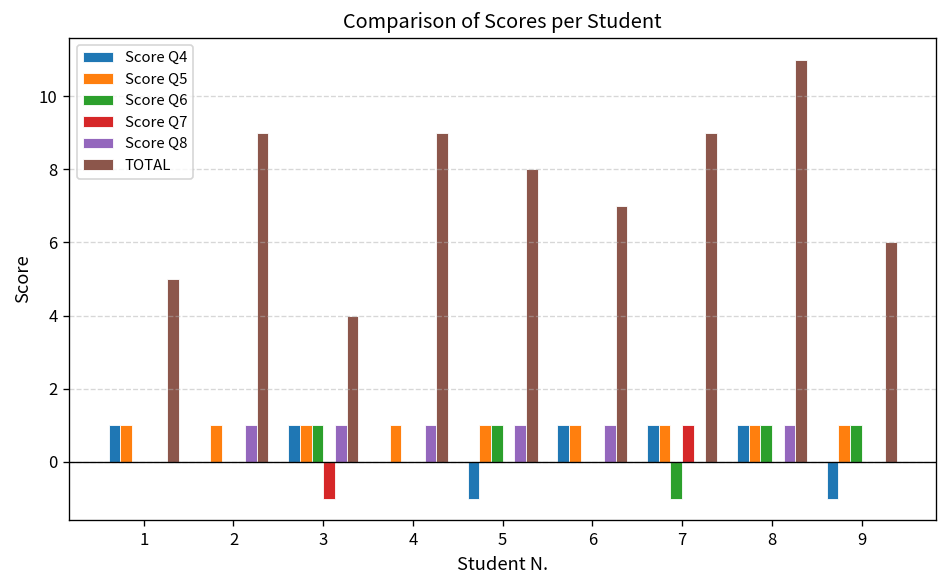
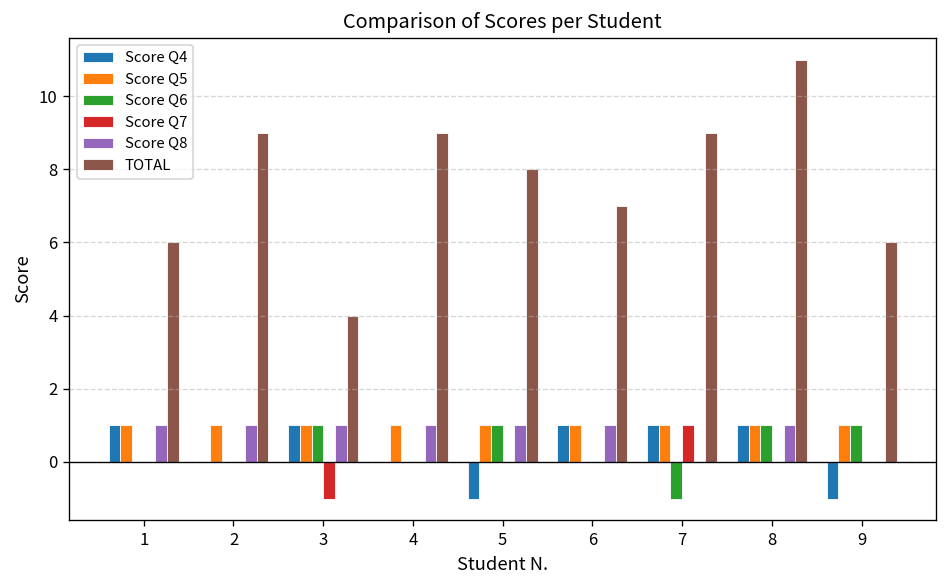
  {
    "Score Q4": {
      "1": 1,
      "2": 0,
      "3": 1,
      "4": 0,
      "5": -1,
      "6": 1,
      "7": 1,
      "8": 1,
      "9": -1
    },
    "Score Q5": {
      "1": 1,
      "2": 1,
      "3": 1,
      "4": 1,
      "5": 1,
      "6": 1,
      "7": 1,
      "8": 1,
      "9": 1
    },
    "Score Q6": {
      "1": 0,
      "2": 0,
      "3": 1,
      "4": 0,
      "5": 1,
      "6": 0,
      "7": -1,
      "8": 1,
      "9": 1
    },
    "Score Q7": {
      "1": 0,
      "2": 0,
      "3": -1,
      "4": 0,
      "5": 0,
      "6": 0,
      "7": 1,
      "8": 0,
      "9": 0
    },
    "Score Q8": {
-     "1": 0,
+     "1": 1,
      "2": 1,
      "3": 1,
      "4": 1,
      "5": 1,
      "6": 1,
      "7": 0,
      "8": 1,
      "9": 0
    },
    "TOTAL": {
-     "1": 5,
+     "1": 6,
      "2": 9,
      "3": 4,
      "4": 9,
      "5": 8,
      "6": 7,
      "7": 9,
      "8": 11,
      "9": 6
    }
  }
